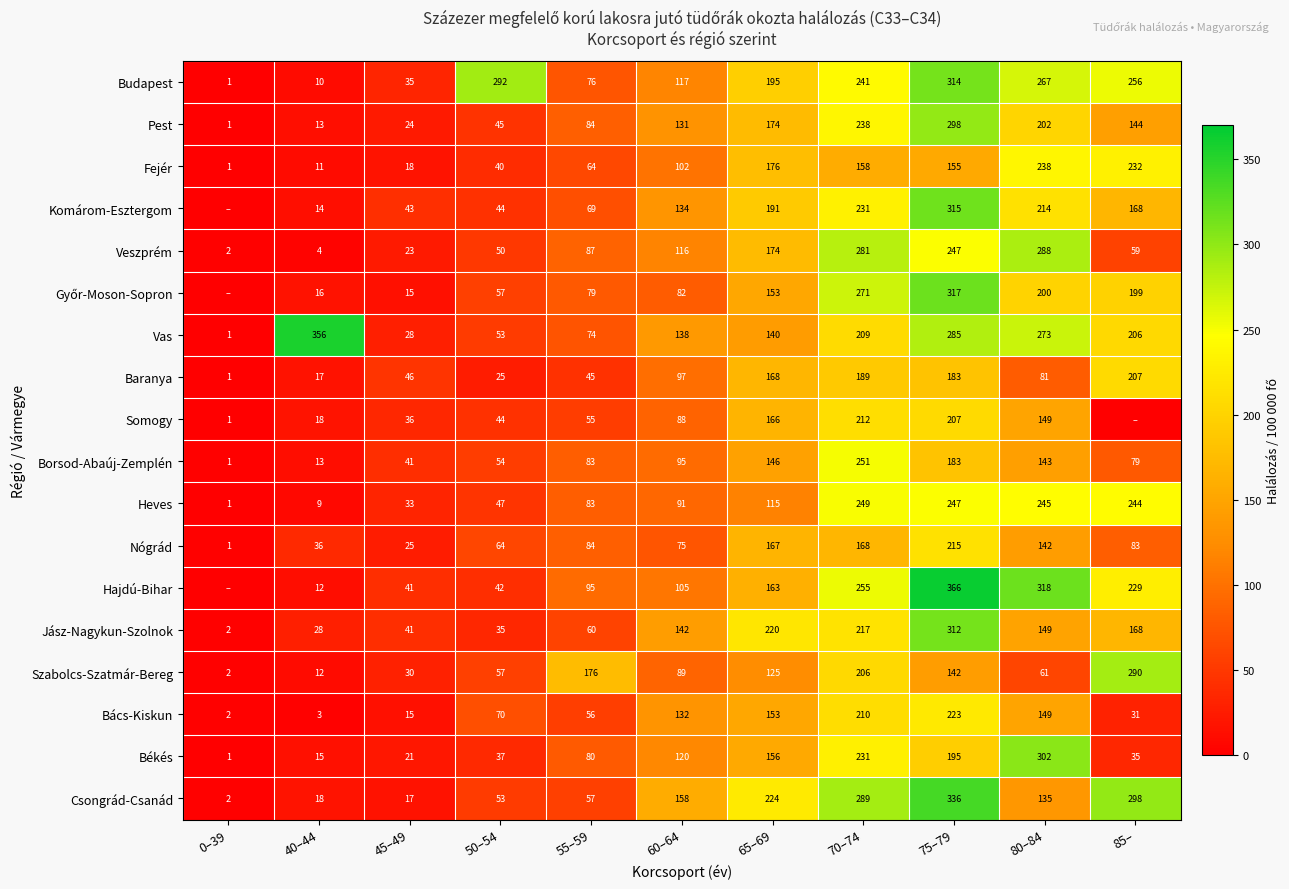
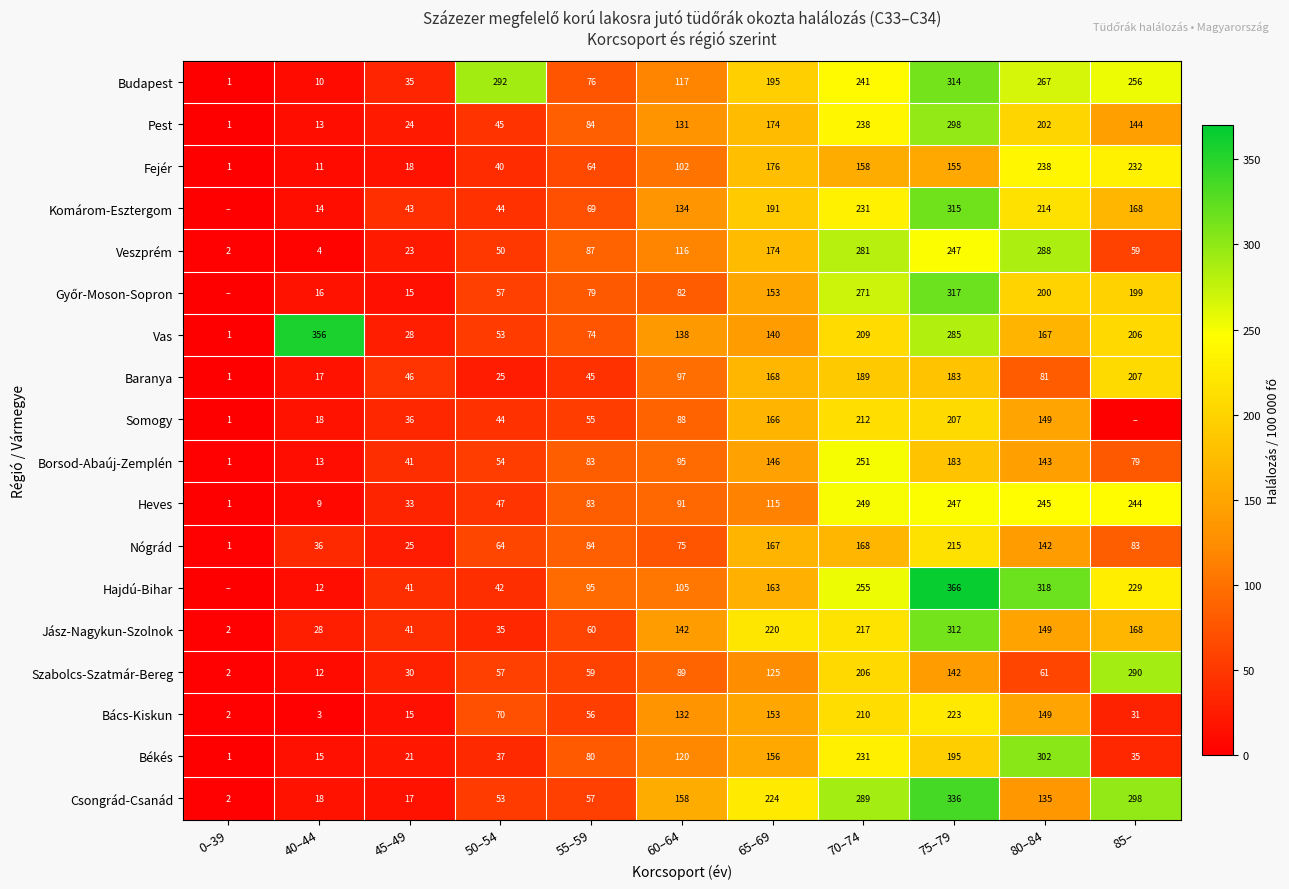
  {
    "Budapest": {
      "0–39": 1,
      "40–44": 10,
      "45–49": 35,
      "50–54": 292,
      "55–59": 76,
      "60–64": 117,
      "65–69": 195,
      "70–74": 241,
      "75–79": 314,
      "80–84": 267,
      "85–": 256
    },
    "Pest": {
      "0–39": 1,
      "40–44": 13,
      "45–49": 24,
      "50–54": 45,
      "55–59": 84,
      "60–64": 131,
      "65–69": 174,
      "70–74": 238,
      "75–79": 298,
      "80–84": 202,
      "85–": 144
    },
    "Fejér": {
      "0–39": 1,
      "40–44": 11,
      "45–49": 18,
      "50–54": 40,
      "55–59": 64,
      "60–64": 102,
      "65–69": 176,
      "70–74": 158,
      "75–79": 155,
      "80–84": 238,
      "85–": 232
    },
    "Komárom-Esztergom": {
      "40–44": 14,
      "45–49": 43,
      "50–54": 44,
      "55–59": 69,
      "60–64": 134,
      "65–69": 191,
      "70–74": 231,
      "75–79": 315,
      "80–84": 214,
      "85–": 168
    },
    "Veszprém": {
      "0–39": 2,
      "40–44": 4,
      "45–49": 23,
      "50–54": 50,
      "55–59": 87,
      "60–64": 116,
      "65–69": 174,
      "70–74": 281,
      "75–79": 247,
      "80–84": 288,
      "85–": 59
    },
    "Győr-Moson-Sopron": {
      "40–44": 16,
      "45–49": 15,
      "50–54": 57,
      "55–59": 79,
      "60–64": 82,
      "65–69": 153,
      "70–74": 271,
      "75–79": 317,
      "80–84": 200,
      "85–": 199
    },
    "Vas": {
      "0–39": 1,
      "40–44": 356,
      "45–49": 28,
      "50–54": 53,
      "55–59": 74,
      "60–64": 138,
      "65–69": 140,
      "70–74": 209,
      "75–79": 285,
-     "80–84": 273,
+     "80–84": 167,
      "85–": 206
    },
    "Baranya": {
      "0–39": 1,
      "40–44": 17,
      "45–49": 46,
      "50–54": 25,
      "55–59": 45,
      "60–64": 97,
      "65–69": 168,
      "70–74": 189,
      "75–79": 183,
      "80–84": 81,
      "85–": 207
    },
    "Somogy": {
      "0–39": 1,
      "40–44": 18,
      "45–49": 36,
      "50–54": 44,
      "55–59": 55,
      "60–64": 88,
      "65–69": 166,
      "70–74": 212,
      "75–79": 207,
      "80–84": 149
    },
    "Borsod-Abaúj-Zemplén": {
      "0–39": 1,
      "40–44": 13,
      "45–49": 41,
      "50–54": 54,
      "55–59": 83,
      "60–64": 95,
      "65–69": 146,
      "70–74": 251,
      "75–79": 183,
      "80–84": 143,
      "85–": 79
    },
    "Heves": {
      "0–39": 1,
      "40–44": 9,
      "45–49": 33,
      "50–54": 47,
      "55–59": 83,
      "60–64": 91,
      "65–69": 115,
      "70–74": 249,
      "75–79": 247,
      "80–84": 245,
      "85–": 244
    },
    "Nógrád": {
      "0–39": 1,
      "40–44": 36,
      "45–49": 25,
      "50–54": 64,
      "55–59": 84,
      "60–64": 75,
      "65–69": 167,
      "70–74": 168,
      "75–79": 215,
      "80–84": 142,
      "85–": 83
    },
    "Hajdú-Bihar": {
      "40–44": 12,
      "45–49": 41,
      "50–54": 42,
      "55–59": 95,
      "60–64": 105,
      "65–69": 163,
      "70–74": 255,
      "75–79": 366,
      "80–84": 318,
      "85–": 229
    },
    "Jász-Nagykun-Szolnok": {
      "0–39": 2,
      "40–44": 28,
      "45–49": 41,
      "50–54": 35,
      "55–59": 60,
      "60–64": 142,
      "65–69": 220,
      "70–74": 217,
      "75–79": 312,
      "80–84": 149,
      "85–": 168
    },
    "Szabolcs-Szatmár-Bereg": {
      "0–39": 2,
      "40–44": 12,
      "45–49": 30,
      "50–54": 57,
-     "55–59": 176,
+     "55–59": 59,
      "60–64": 89,
      "65–69": 125,
      "70–74": 206,
      "75–79": 142,
      "80–84": 61,
      "85–": 290
    },
    "Bács-Kiskun": {
      "0–39": 2,
      "40–44": 3,
      "45–49": 15,
      "50–54": 70,
      "55–59": 56,
      "60–64": 132,
      "65–69": 153,
      "70–74": 210,
      "75–79": 223,
      "80–84": 149,
      "85–": 31
    },
    "Békés": {
      "0–39": 1,
      "40–44": 15,
      "45–49": 21,
      "50–54": 37,
      "55–59": 80,
      "60–64": 120,
      "65–69": 156,
      "70–74": 231,
      "75–79": 195,
      "80–84": 302,
      "85–": 35
    },
    "Csongrád-Csanád": {
      "0–39": 2,
      "40–44": 18,
      "45–49": 17,
      "50–54": 53,
      "55–59": 57,
      "60–64": 158,
      "65–69": 224,
      "70–74": 289,
      "75–79": 336,
      "80–84": 135,
      "85–": 298
    }
  }
